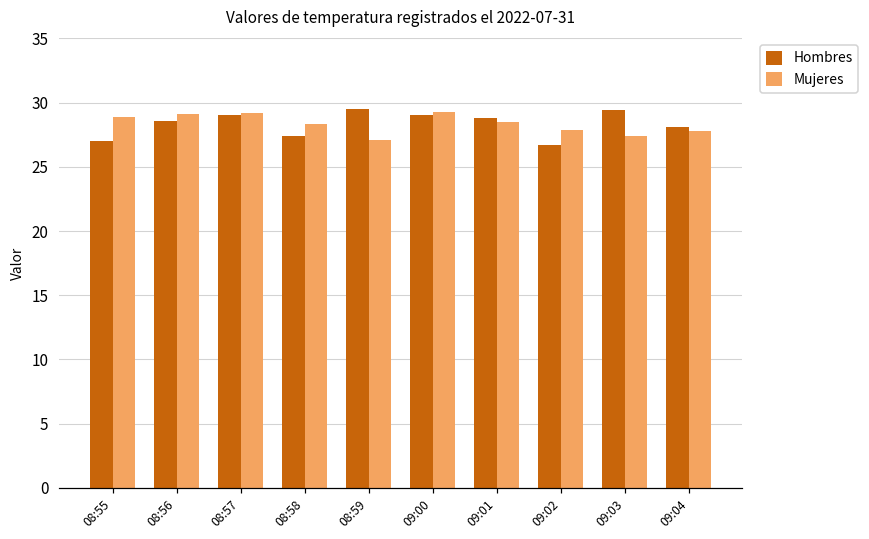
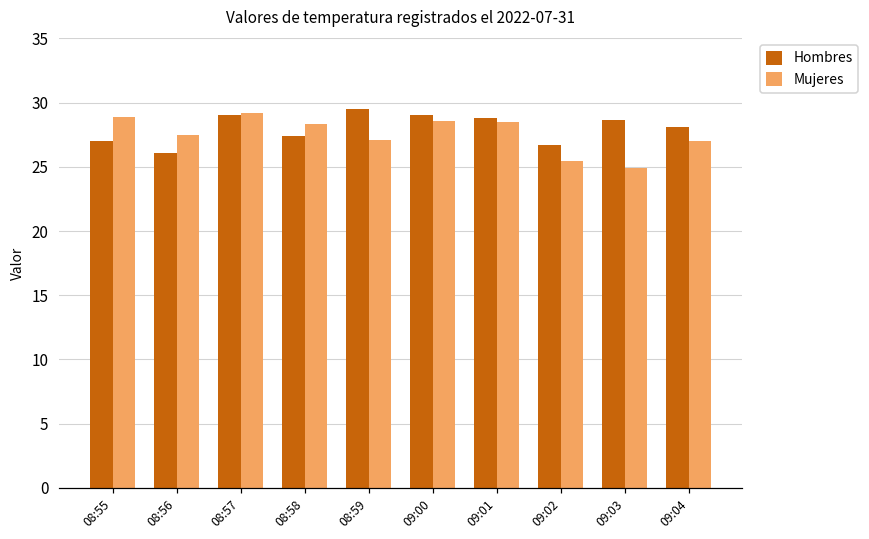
  {
    "Hombres": {
      "08:55": 27.0,
-     "08:56": 28.5,
+     "08:56": 26.1,
      "08:57": 29.0,
      "08:58": 27.4,
      "08:59": 29.5,
      "09:00": 29.1,
      "09:01": 28.8,
      "09:02": 26.7,
-     "09:03": 29.4,
+     "09:03": 28.6,
      "09:04": 28.1
    },
    "Mujeres": {
      "08:55": 28.9,
-     "08:56": 29.2,
+     "08:56": 27.5,
      "08:57": 29.2,
      "08:58": 28.4,
      "08:59": 27.1,
-     "09:00": 29.3,
+     "09:00": 28.6,
      "09:01": 28.5,
-     "09:02": 27.9,
-     "09:03": 27.4,
-     "09:04": 27.8
+     "09:02": 25.4,
+     "09:03": 24.9,
+     "09:04": 27.0
    }
  }
